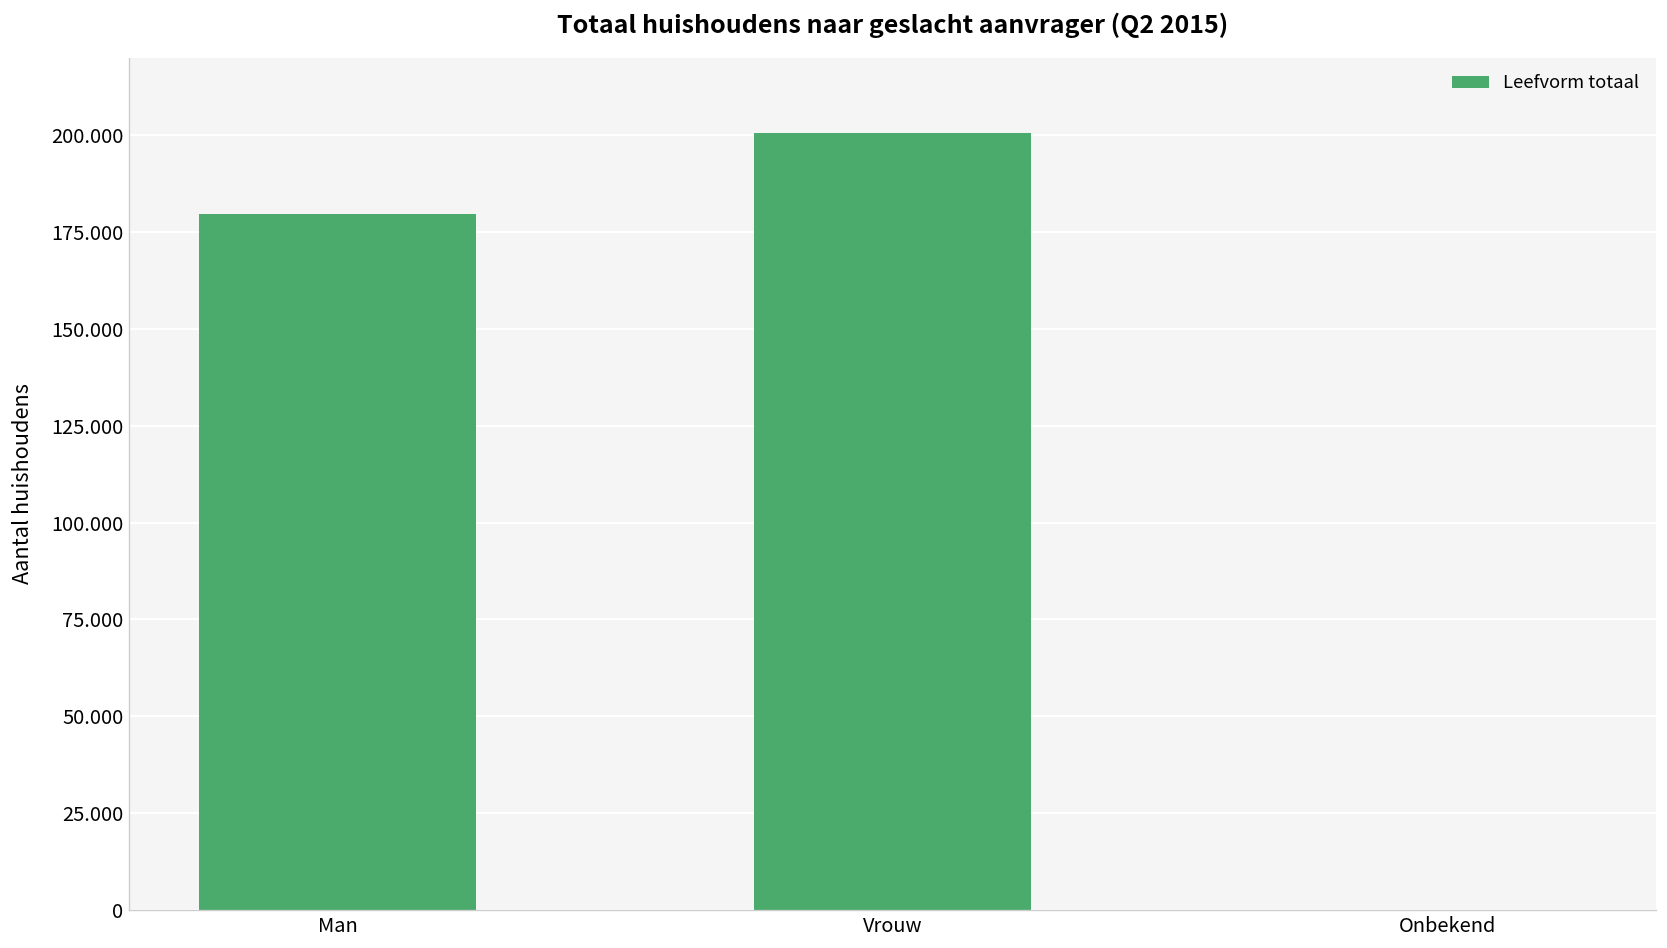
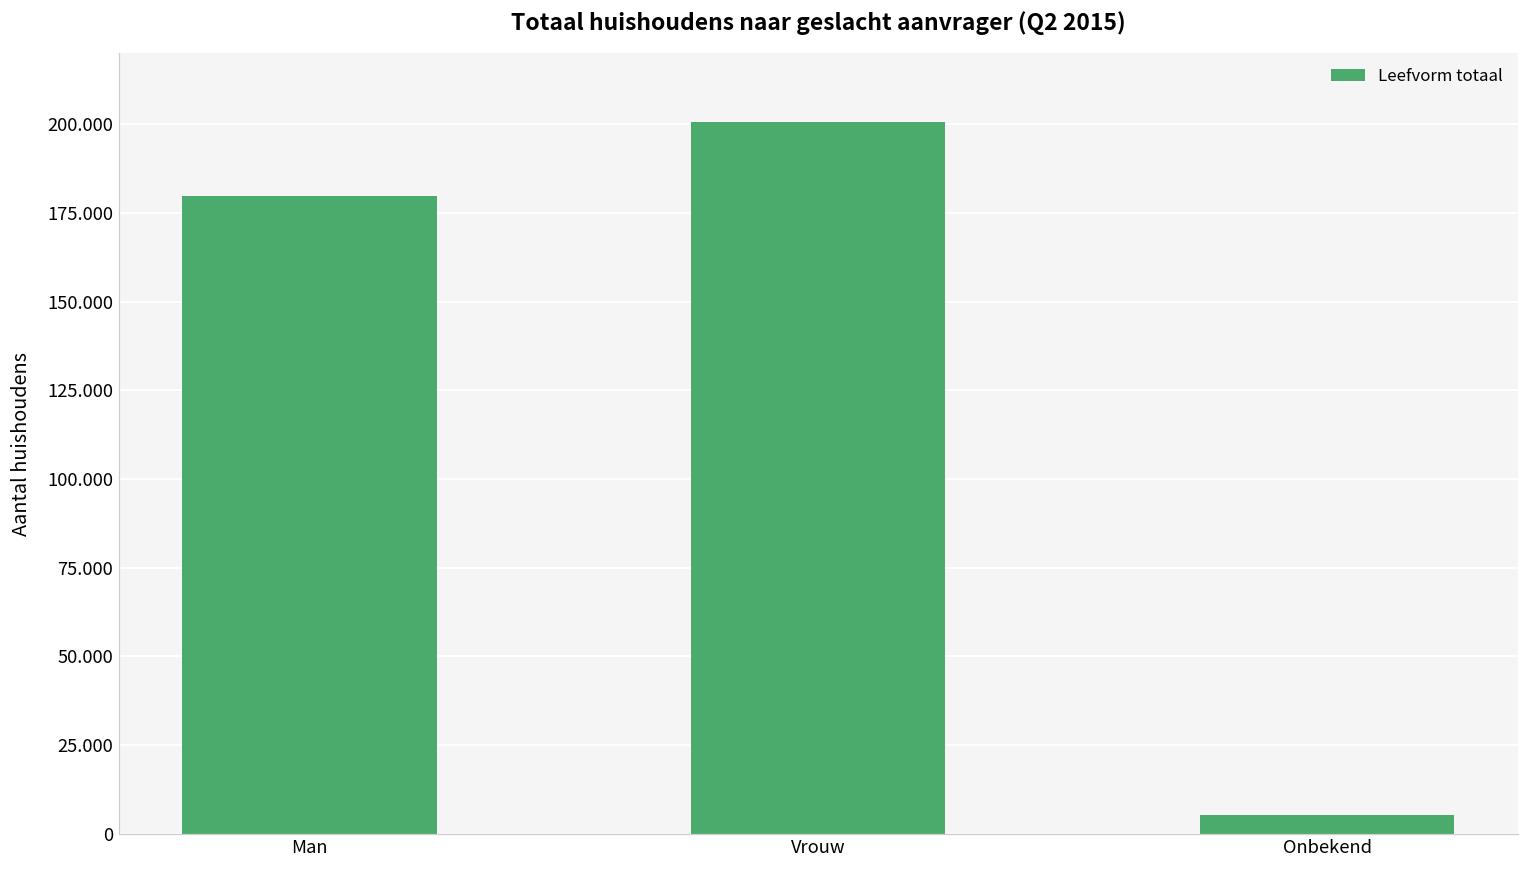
  {
    "Man": 180,
    "Vrouw": 201,
-   "Onbekend": 0
+   "Onbekend": 5
  }
